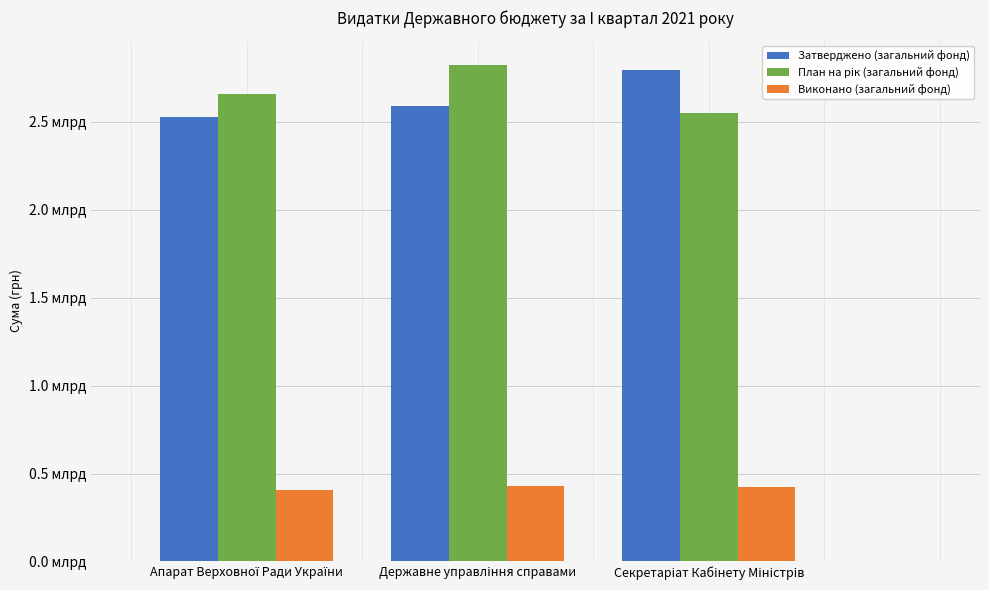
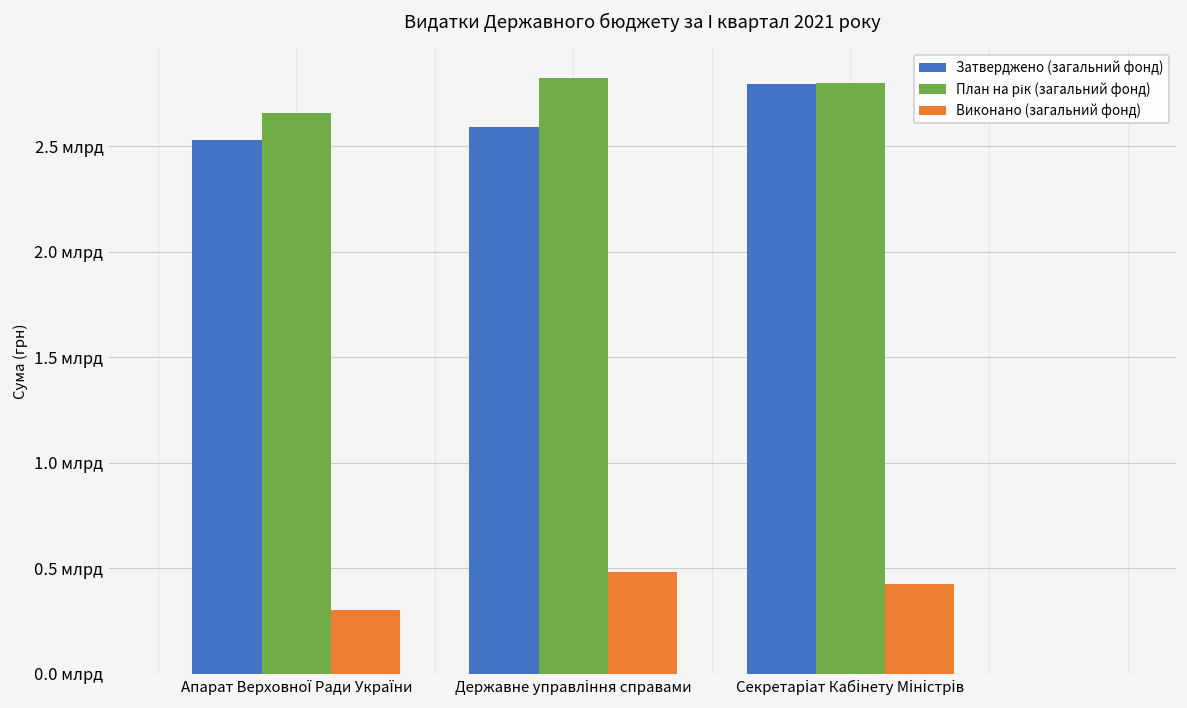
  {
    "Затверджено (загальний фонд)": {
      "Апарат Верховної Ради України": "2.53 млрд",
      "Державне управління справами": "2.59 млрд",
      "Секретаріат Кабінету Міністрів": "2.79 млрд"
    },
    "План на рік (загальний фонд)": {
      "Апарат Верховної Ради України": "2.66 млрд",
      "Державне управління справами": "2.82 млрд",
-     "Секретаріат Кабінету Міністрів": "2.55 млрд"
+     "Секретаріат Кабінету Міністрів": "2.80 млрд"
    },
    "Виконано (загальний фонд)": {
-     "Апарат Верховної Ради України": "0.40 млрд",
-     "Державне управління справами": "0.43 млрд",
+     "Апарат Верховної Ради України": "0.30 млрд",
+     "Державне управління справами": "0.48 млрд",
      "Секретаріат Кабінету Міністрів": "0.43 млрд"
    }
  }
